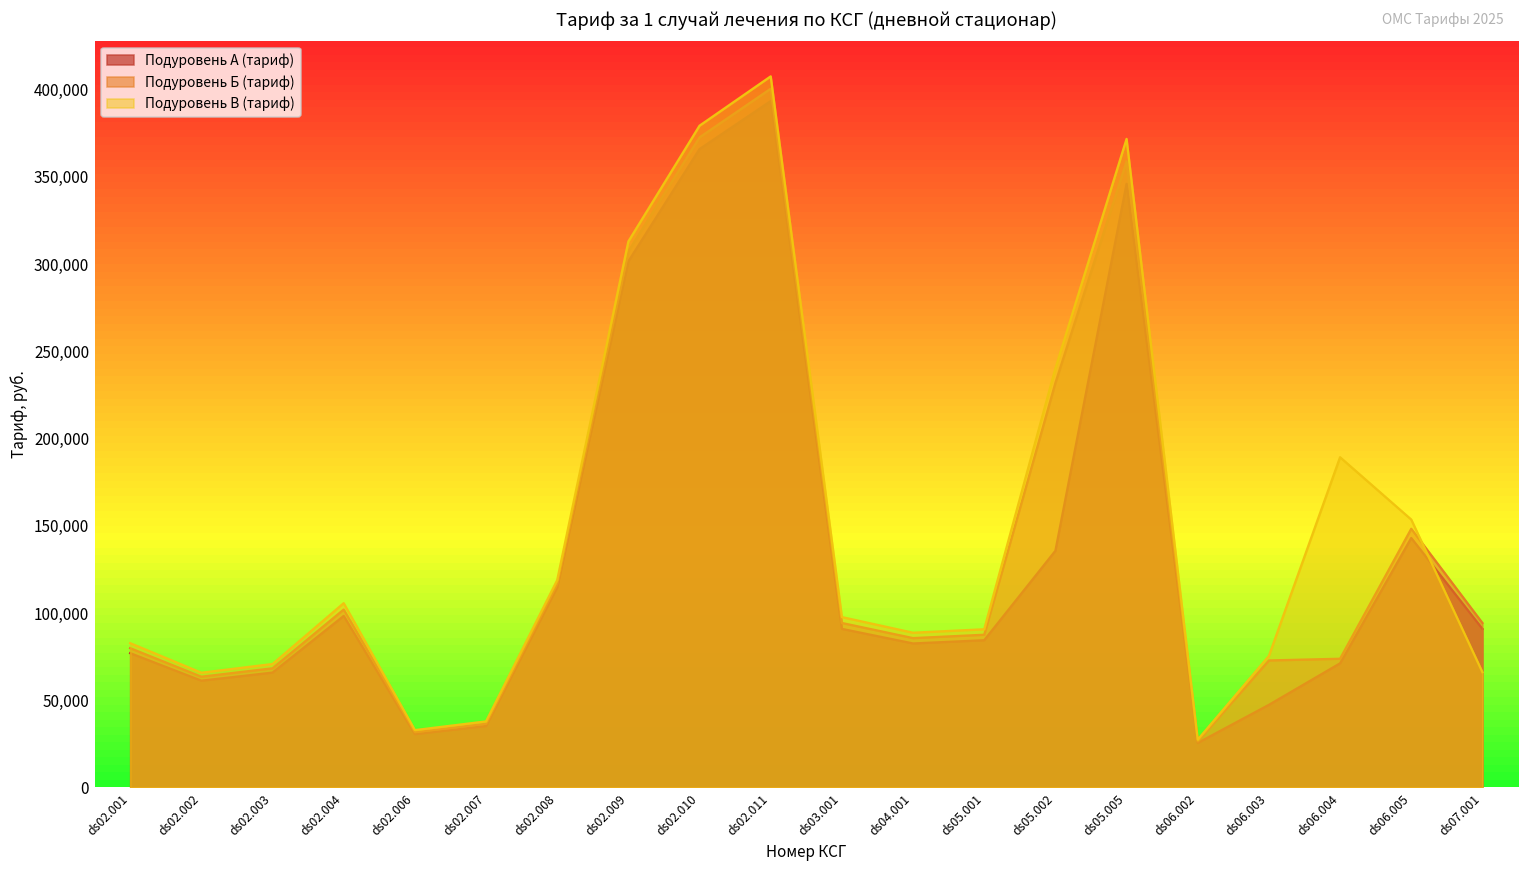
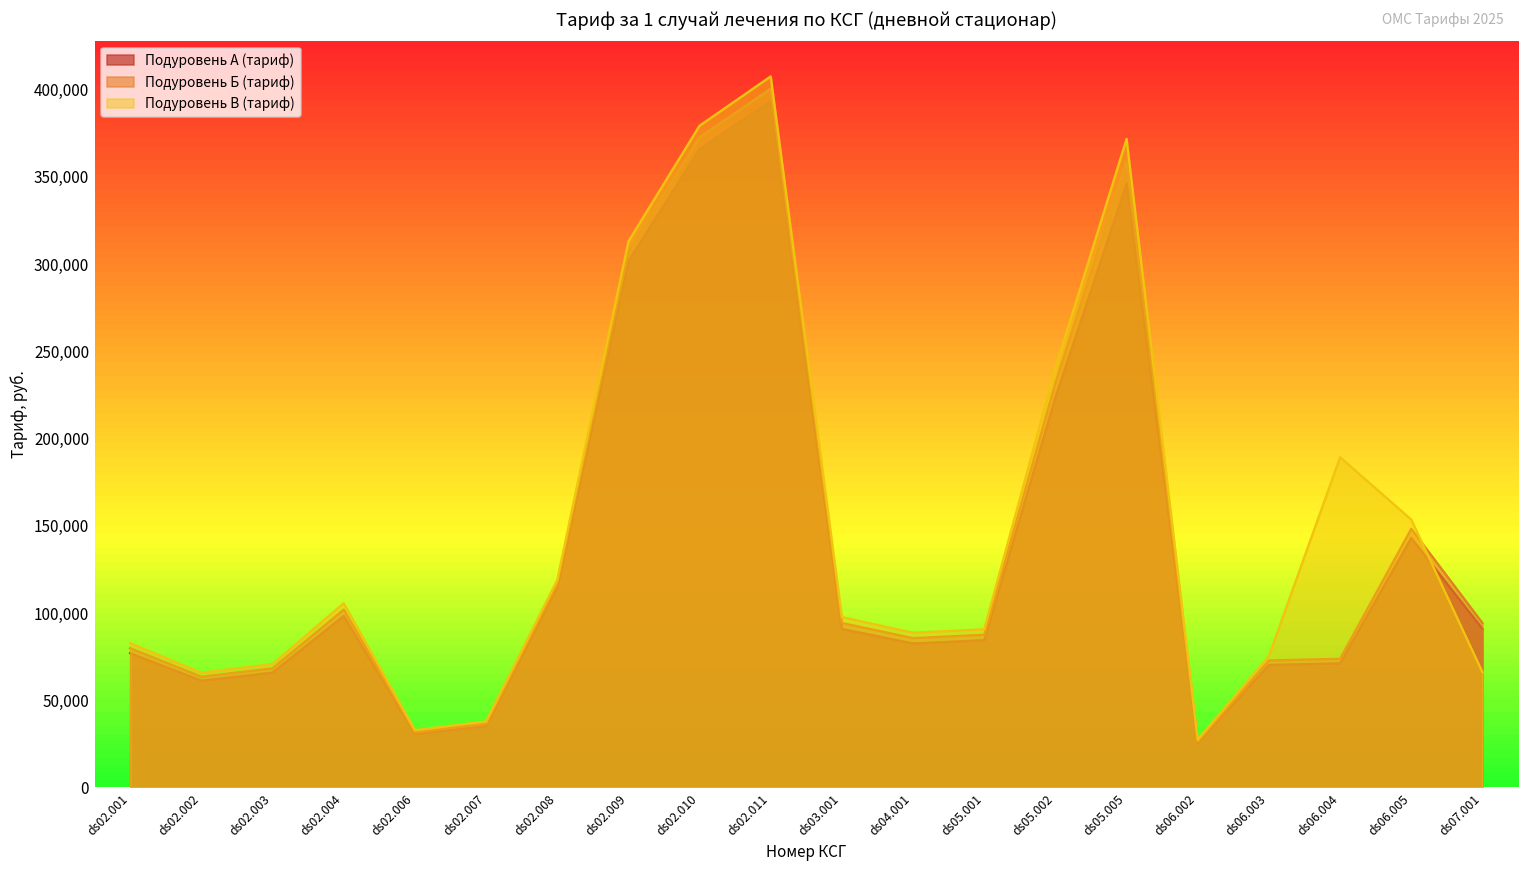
  {
    "Подуровень А (тариф)": {
      "ds02.001": "77,000",
      "ds02.002": "61,000",
      "ds02.003": "66,000",
      "ds02.004": "98,000",
      "ds02.008": "115,000",
      "ds02.009": "302,000",
      "ds02.010": "366,000",
      "ds02.011": "393,000",
      "ds03.001": "91,000",
      "ds04.001": "83,000",
      "ds05.001": "84,000",
-     "ds05.002": "136,000",
+     "ds05.002": "224,000",
      "ds05.005": "346,000",
-     "ds06.003": "47,000",
+     "ds06.003": "70,000",
      "ds06.004": "71,000",
      "ds06.005": "143,000",
      "ds07.001": "91,000"
    },
    "Подуровень Б (тариф)": {
      "ds02.001": "80,000",
      "ds02.002": "64,000",
      "ds02.003": "68,000",
      "ds02.004": "102,000",
      "ds02.008": "117,000",
      "ds02.009": "307,000",
      "ds02.010": "373,000",
      "ds02.011": "401,000",
      "ds03.001": "94,000",
      "ds04.001": "86,000",
      "ds05.001": "88,000",
      "ds05.002": "232,000",
      "ds05.005": "359,000",
      "ds06.003": "73,000",
      "ds06.004": "74,000",
      "ds06.005": "148,000",
      "ds07.001": "94,000"
    },
    "Подуровень В (тариф)": {
      "ds02.001": "83,000",
      "ds02.002": "66,000",
      "ds02.003": "71,000",
      "ds02.004": "106,000",
      "ds02.008": "119,000",
      "ds02.009": "313,000",
      "ds02.010": "379,000",
      "ds02.011": "408,000",
      "ds03.001": "98,000",
      "ds04.001": "89,000",
      "ds05.001": "91,000",
      "ds05.002": "240,000",
      "ds05.005": "372,000",
      "ds06.003": "75,000",
      "ds06.004": "189,000",
      "ds06.005": "154,000",
      "ds07.001": "66,000"
    }
  }
